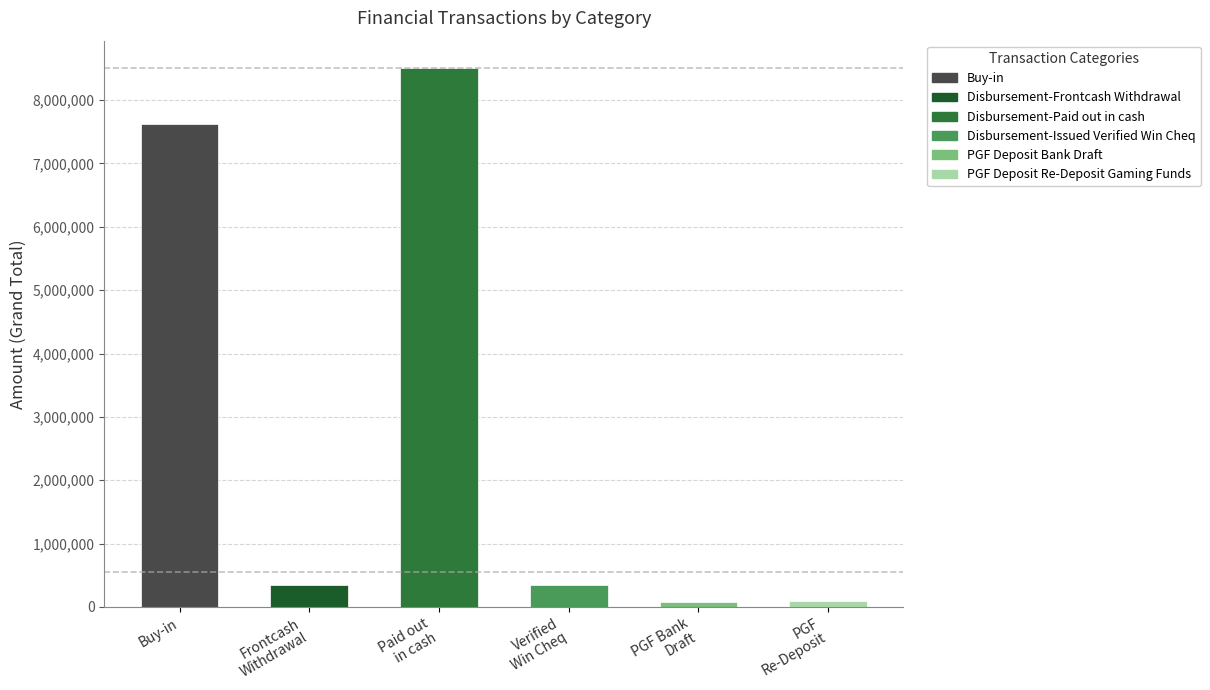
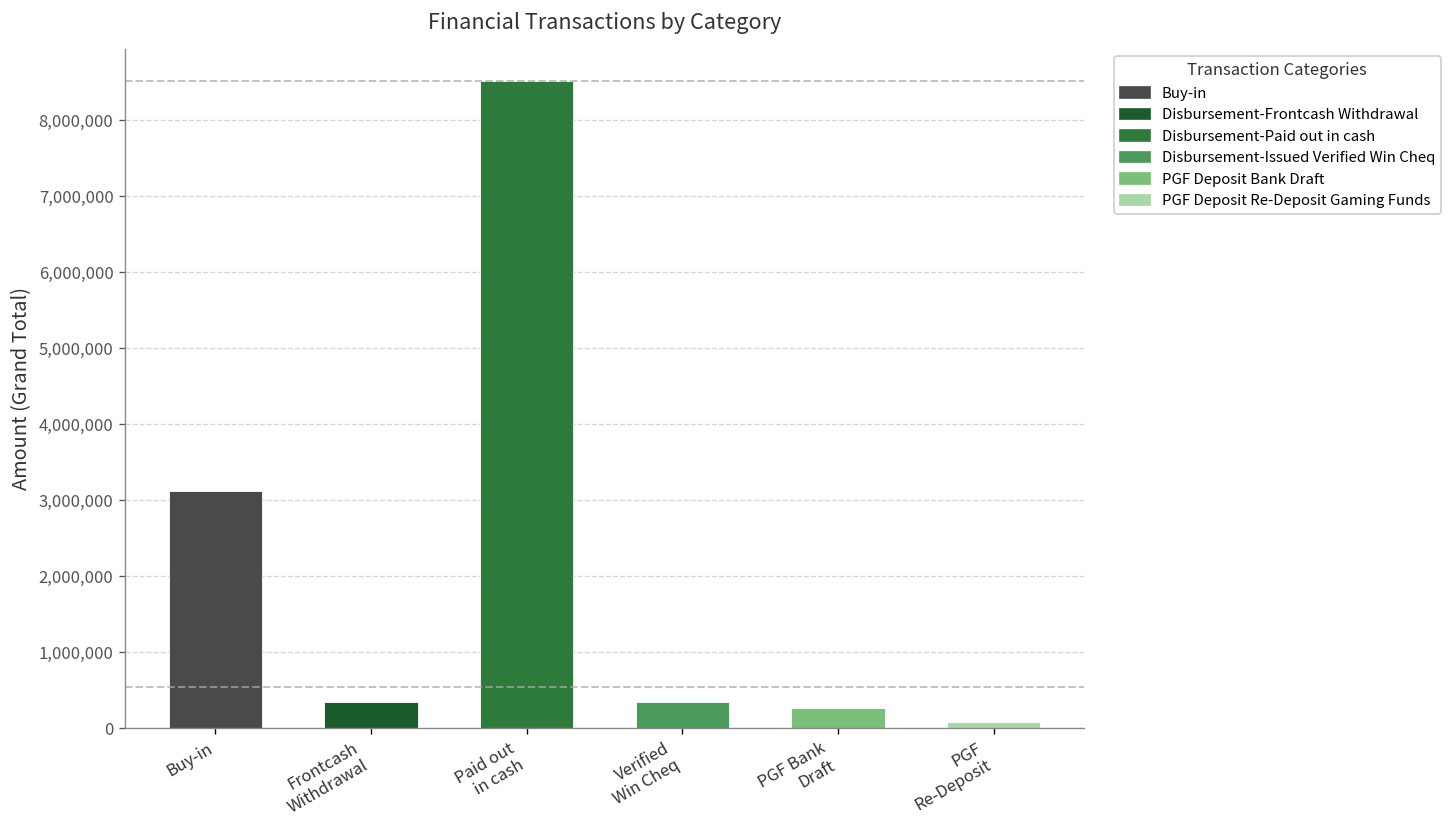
  {
-   "Buy-in": "7,600,000",
+   "Buy-in": "3,100,000",
    "Frontcash Withdrawal": "300,000",
    "Paid out in cash": "8,500,000",
    "Verified Win Cheq": "300,000",
-   "PGF Bank Draft": "100,000",
+   "PGF Bank Draft": "300,000",
    "PGF Re-Deposit": "100,000"
  }
